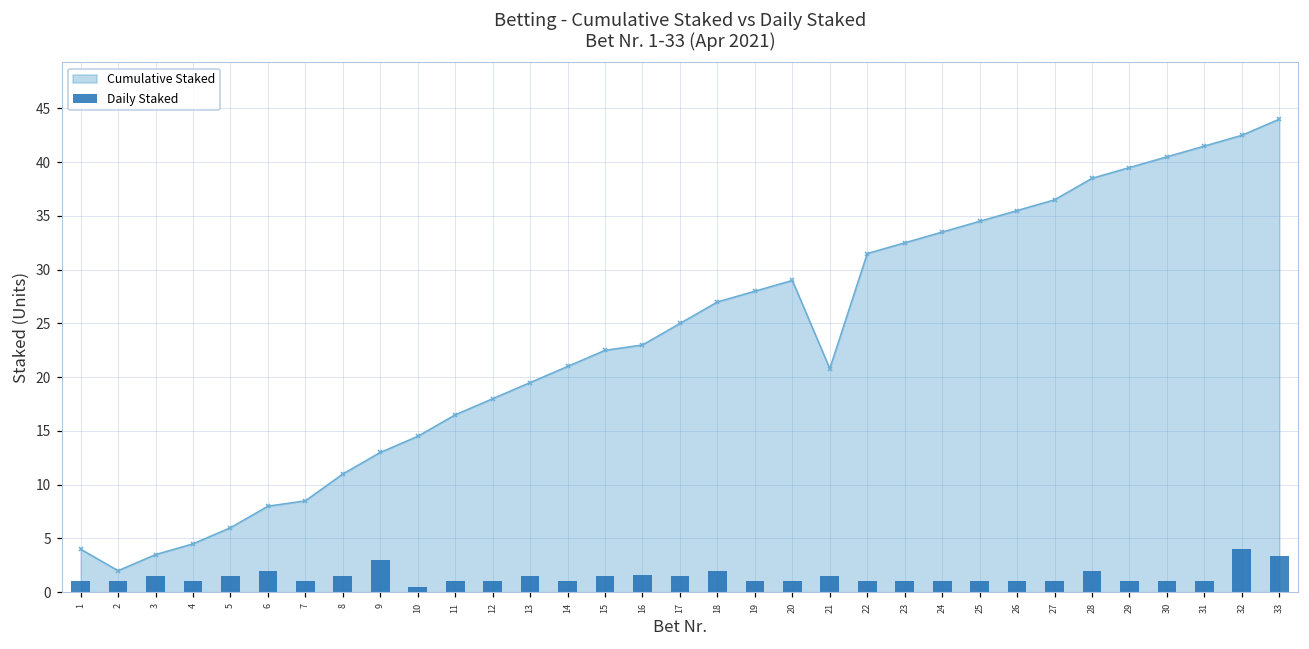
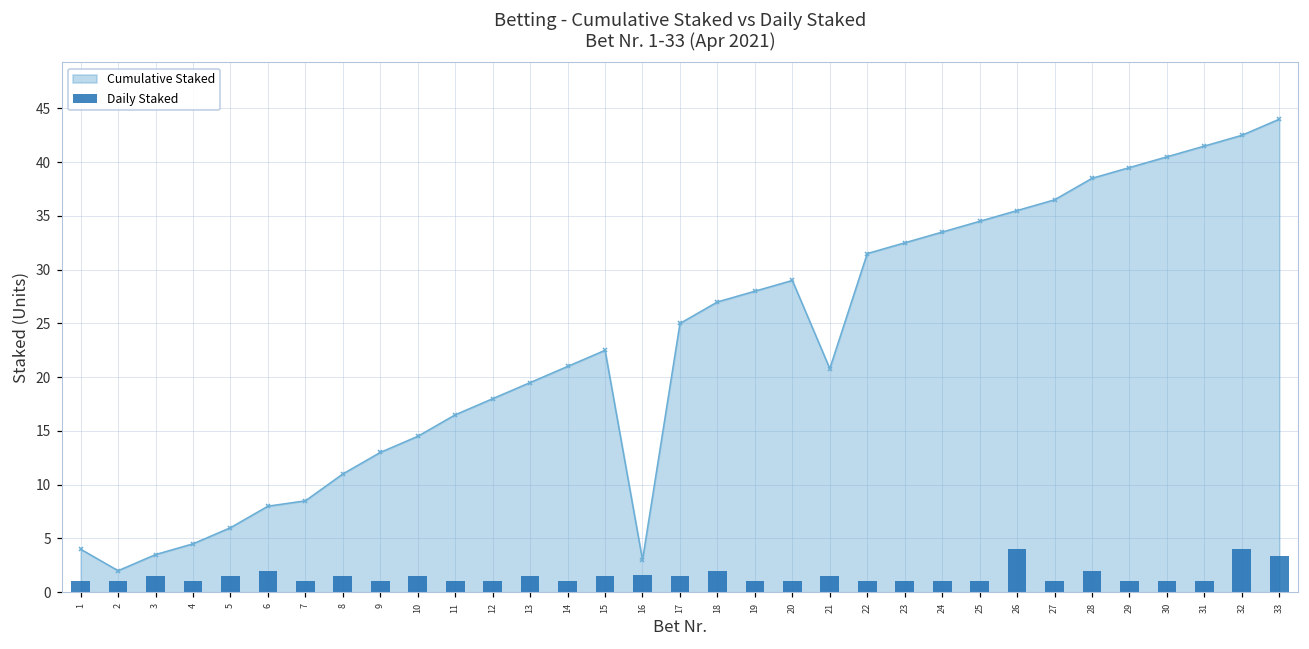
  {
    "Cumulative Staked": {
      "1": 4,
      "2": 2,
      "3": 4,
      "4": 5,
      "5": 6,
      "6": 8,
      "7": 9,
      "8": 11,
      "9": 13,
      "10": 15,
      "11": 17,
      "12": 18,
      "13": 20,
      "14": 21,
      "15": 23,
-     "16": 23,
+     "16": 3,
      "17": 25,
      "18": 27,
      "19": 28,
      "20": 29,
      "21": 21,
      "22": 32,
      "23": 33,
      "24": 34,
      "25": 35,
      "26": 36,
      "27": 37,
      "28": 39,
      "29": 40,
      "30": 41,
      "31": 42,
      "32": 43,
      "33": 44
    },
    "Daily Staked": {
      "1": 1,
      "2": 1,
      "3": 2,
      "4": 1,
      "5": 2,
      "6": 2,
      "7": 1,
      "8": 2,
-     "9": 3,
-     "10": 1,
+     "9": 1,
+     "10": 2,
      "11": 1,
      "12": 1,
      "13": 2,
      "14": 1,
      "15": 2,
      "16": 2,
      "17": 2,
      "18": 2,
      "19": 1,
      "20": 1,
      "21": 2,
      "22": 1,
      "23": 1,
      "24": 1,
      "25": 1,
-     "26": 1,
+     "26": 4,
      "27": 1,
      "28": 2,
      "29": 1,
      "30": 1,
      "31": 1,
      "32": 4,
      "33": 3
    }
  }
